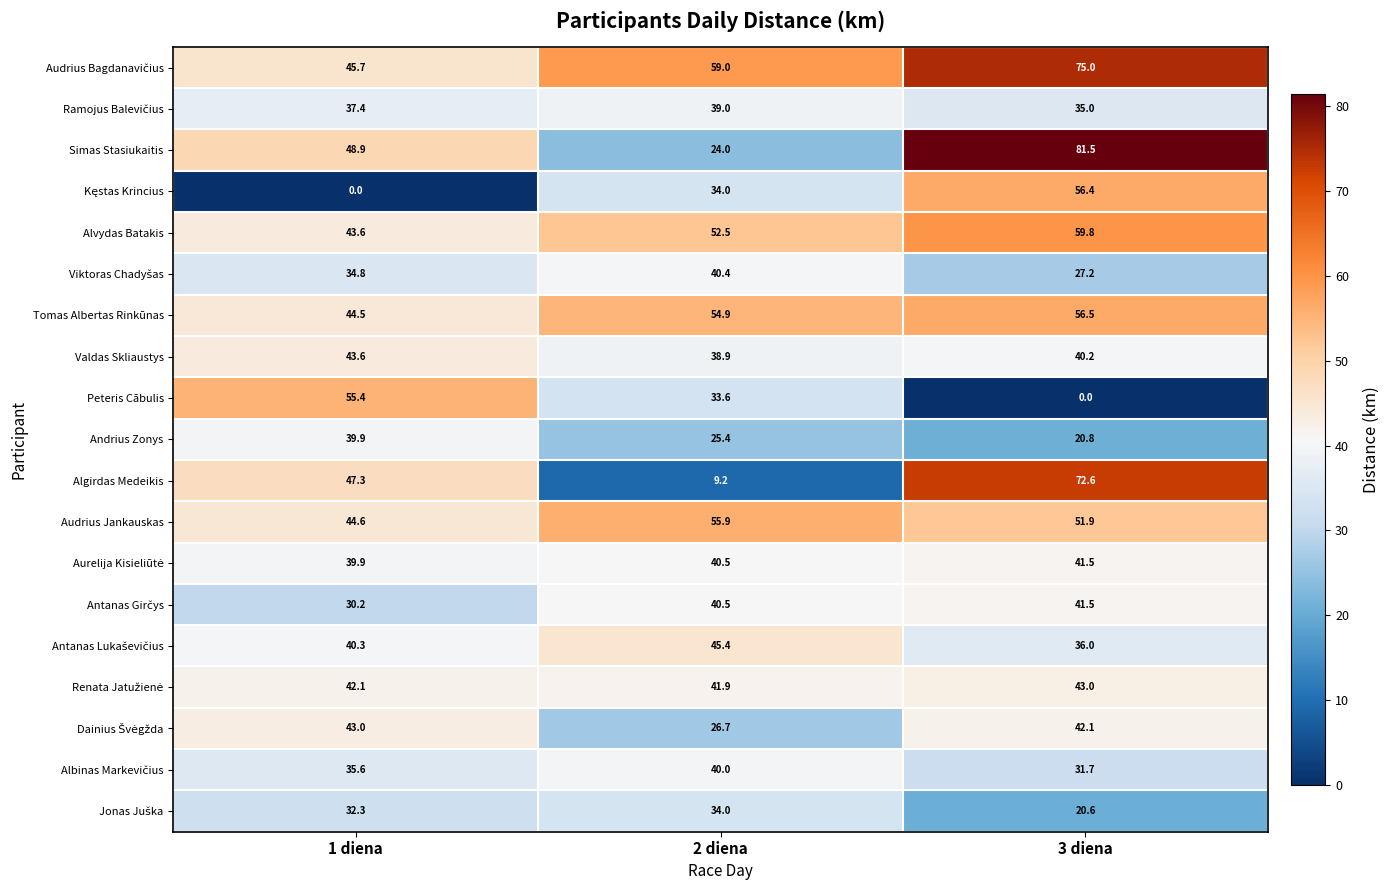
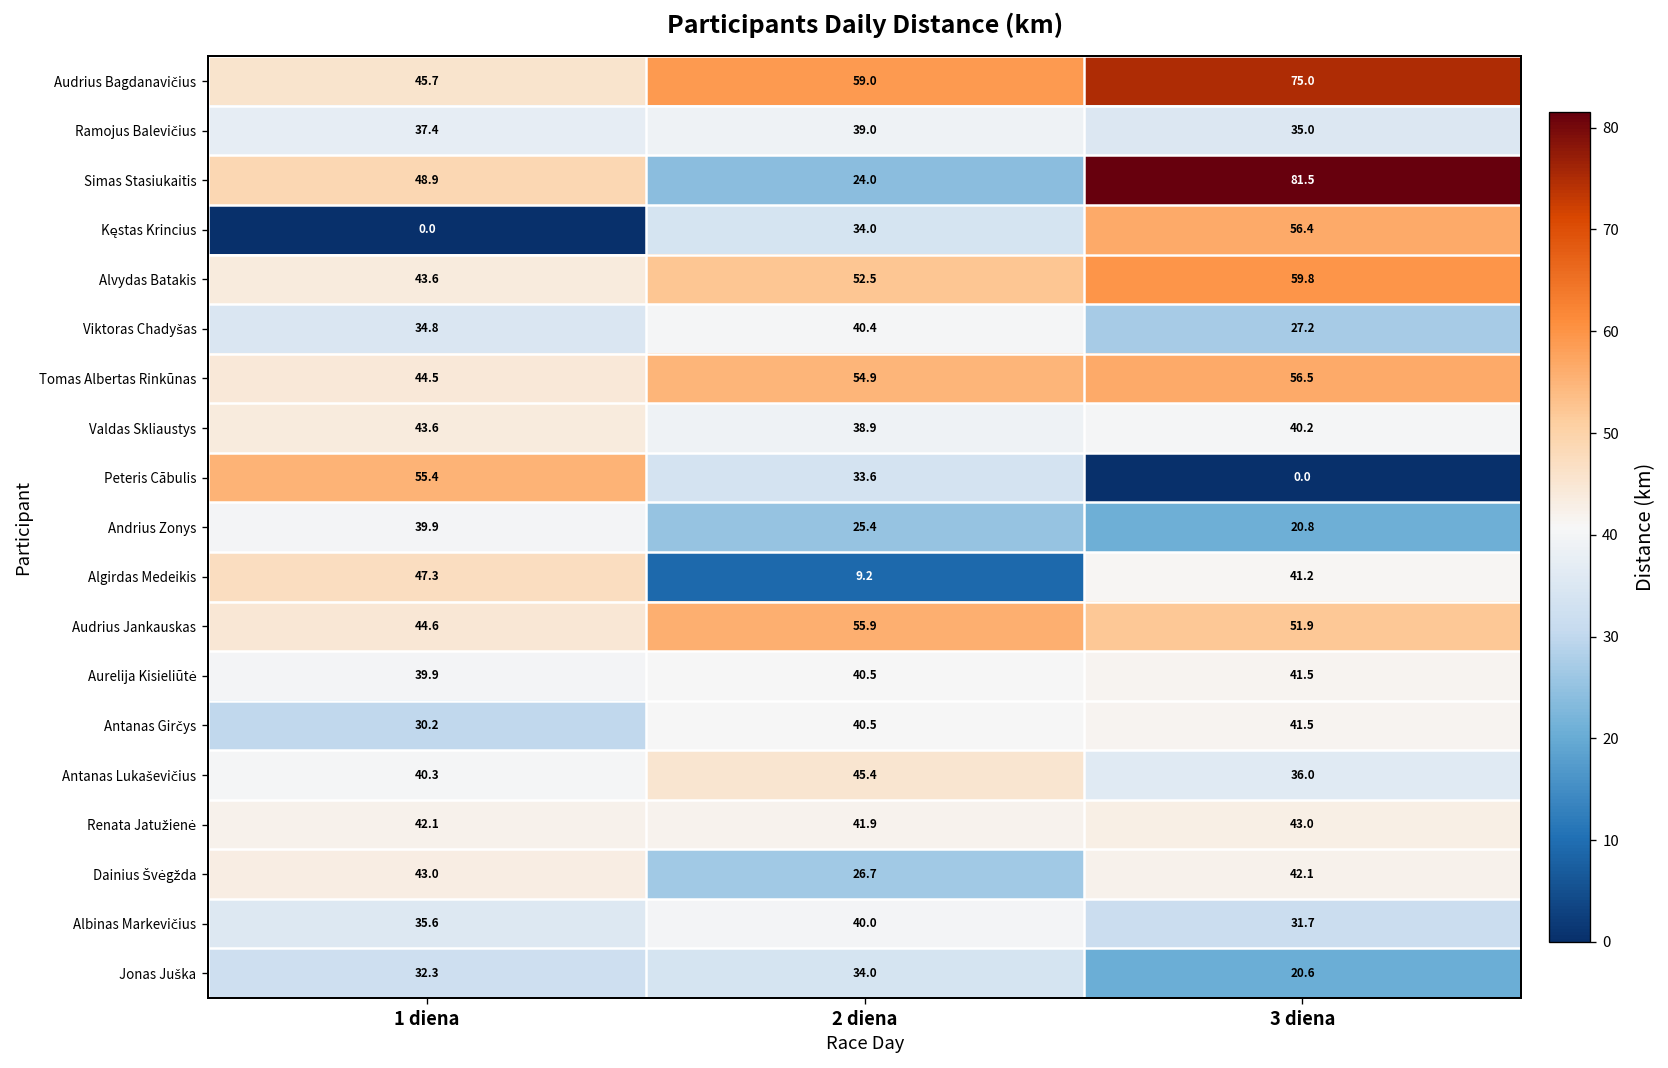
  {
    "Audrius Bagdanavičius": {
      "1 diena": 45.7,
      "2 diena": 59.0,
      "3 diena": 75.0
    },
    "Ramojus Balevičius": {
      "1 diena": 37.4,
      "2 diena": 39.0,
      "3 diena": 35.0
    },
    "Simas Stasiukaitis": {
      "1 diena": 48.9,
      "2 diena": 24.0,
      "3 diena": 81.5
    },
    "Kęstas Krincius": {
      "1 diena": 0.0,
      "2 diena": 34.0,
      "3 diena": 56.4
    },
    "Alvydas Batakis": {
      "1 diena": 43.6,
      "2 diena": 52.5,
      "3 diena": 59.8
    },
    "Viktoras Chadyšas": {
      "1 diena": 34.8,
      "2 diena": 40.4,
      "3 diena": 27.2
    },
    "Tomas Albertas Rinkūnas": {
      "1 diena": 44.5,
      "2 diena": 54.9,
      "3 diena": 56.5
    },
    "Valdas Skliaustys": {
      "1 diena": 43.6,
      "2 diena": 38.9,
      "3 diena": 40.2
    },
    "Peteris Cābulis": {
      "1 diena": 55.4,
      "2 diena": 33.6,
      "3 diena": 0.0
    },
    "Andrius Zonys": {
      "1 diena": 39.9,
      "2 diena": 25.4,
      "3 diena": 20.8
    },
    "Algirdas Medeikis": {
      "1 diena": 47.3,
      "2 diena": 9.2,
-     "3 diena": 72.6
+     "3 diena": 41.2
    },
    "Audrius Jankauskas": {
      "1 diena": 44.6,
      "2 diena": 55.9,
      "3 diena": 51.9
    },
    "Aurelija Kisieliūtė": {
      "1 diena": 39.9,
      "2 diena": 40.5,
      "3 diena": 41.5
    },
    "Antanas Girčys": {
      "1 diena": 30.2,
      "2 diena": 40.5,
      "3 diena": 41.5
    },
    "Antanas Lukaševičius": {
      "1 diena": 40.3,
      "2 diena": 45.4,
      "3 diena": 36.0
    },
    "Renata Jatužienė": {
      "1 diena": 42.1,
      "2 diena": 41.9,
      "3 diena": 43.0
    },
    "Dainius Švėgžda": {
      "1 diena": 43.0,
      "2 diena": 26.7,
      "3 diena": 42.1
    },
    "Albinas Markevičius": {
      "1 diena": 35.6,
      "2 diena": 40.0,
      "3 diena": 31.7
    },
    "Jonas Juška": {
      "1 diena": 32.3,
      "2 diena": 34.0,
      "3 diena": 20.6
    }
  }
